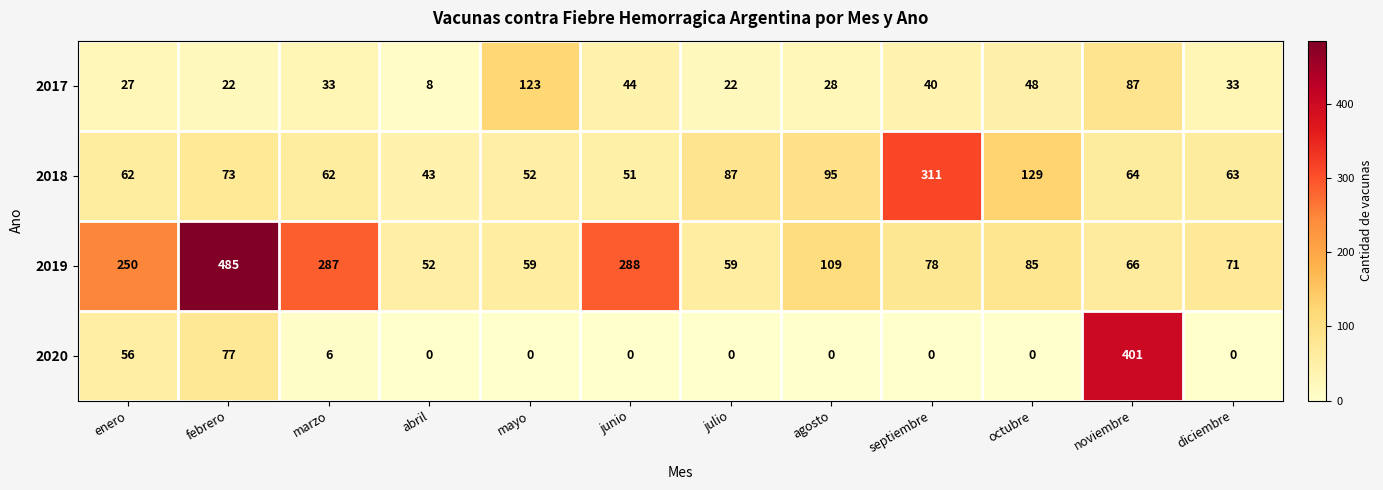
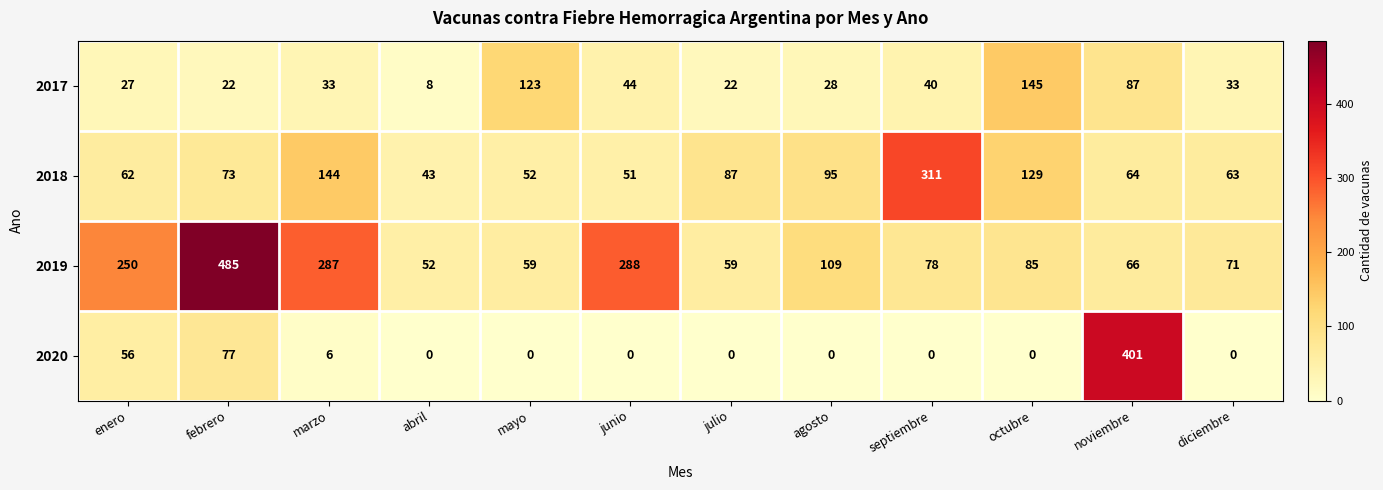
  {
    "2017": {
      "enero": 27,
      "febrero": 22,
      "marzo": 33,
      "abril": 8,
      "mayo": 123,
      "junio": 44,
      "julio": 22,
      "agosto": 28,
      "septiembre": 40,
-     "octubre": 48,
+     "octubre": 145,
      "noviembre": 87,
      "diciembre": 33
    },
    "2018": {
      "enero": 62,
      "febrero": 73,
-     "marzo": 62,
+     "marzo": 144,
      "abril": 43,
      "mayo": 52,
      "junio": 51,
      "julio": 87,
      "agosto": 95,
      "septiembre": 311,
      "octubre": 129,
      "noviembre": 64,
      "diciembre": 63
    },
    "2019": {
      "enero": 250,
      "febrero": 485,
      "marzo": 287,
      "abril": 52,
      "mayo": 59,
      "junio": 288,
      "julio": 59,
      "agosto": 109,
      "septiembre": 78,
      "octubre": 85,
      "noviembre": 66,
      "diciembre": 71
    },
    "2020": {
      "enero": 56,
      "febrero": 77,
      "marzo": 6,
      "abril": 0,
      "mayo": 0,
      "junio": 0,
      "julio": 0,
      "agosto": 0,
      "septiembre": 0,
      "octubre": 0,
      "noviembre": 401,
      "diciembre": 0
    }
  }
